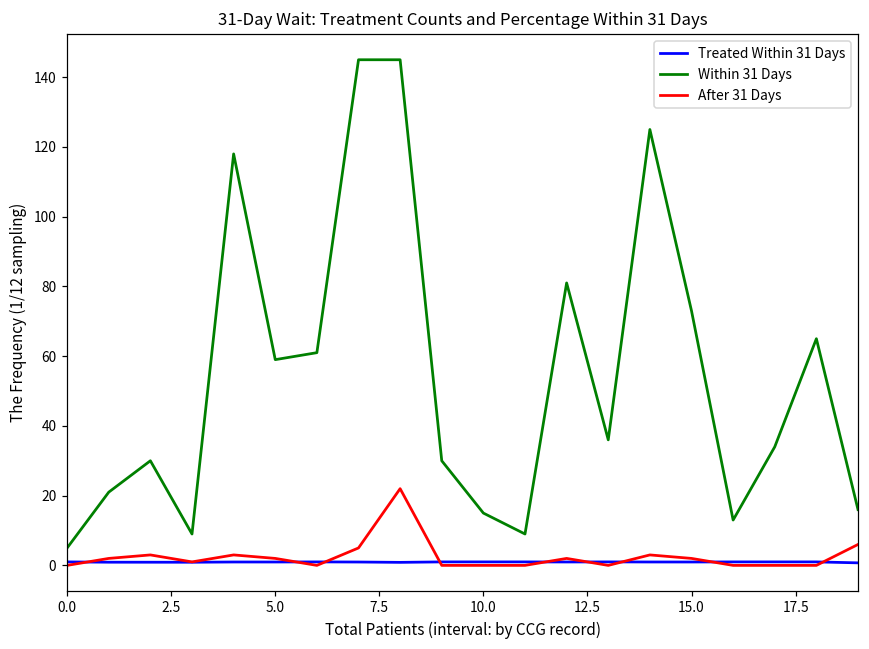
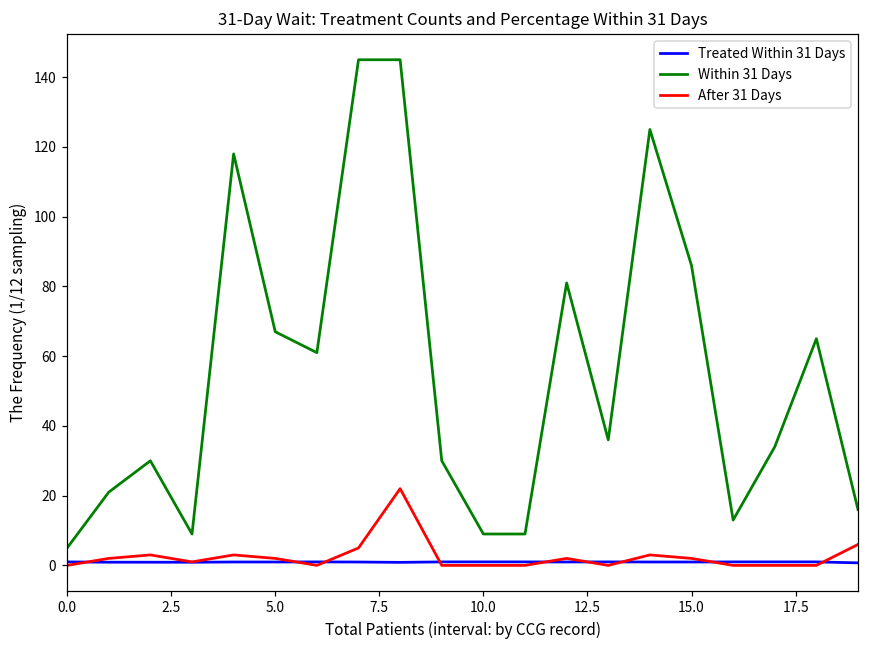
  {
    "Treated Within 31 Days": {
      "0.0": 1,
      "5.0": 1,
      "10.0": 1,
      "15.0": 1
    },
    "Within 31 Days": {
      "0.0": 5,
-     "5.0": 59,
-     "10.0": 15,
-     "15.0": 73
+     "5.0": 67,
+     "10.0": 9,
+     "15.0": 86
    },
    "After 31 Days": {
      "0.0": 0,
      "5.0": 2,
      "10.0": 0,
      "15.0": 2
    }
  }
